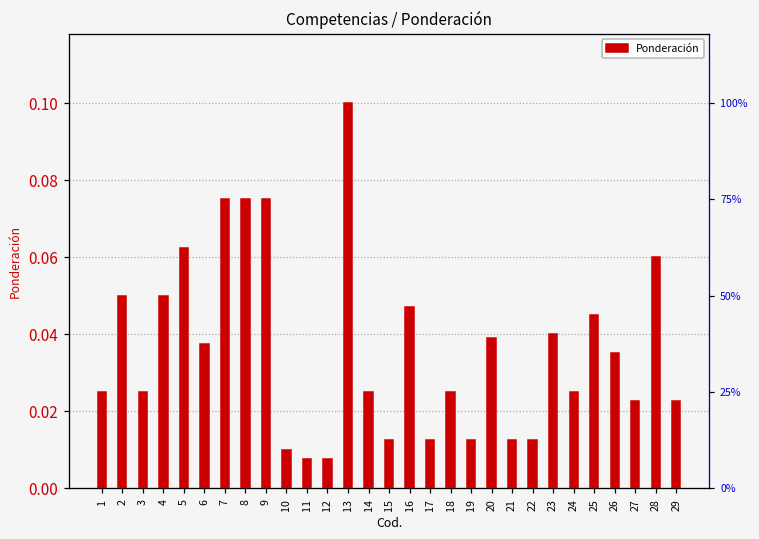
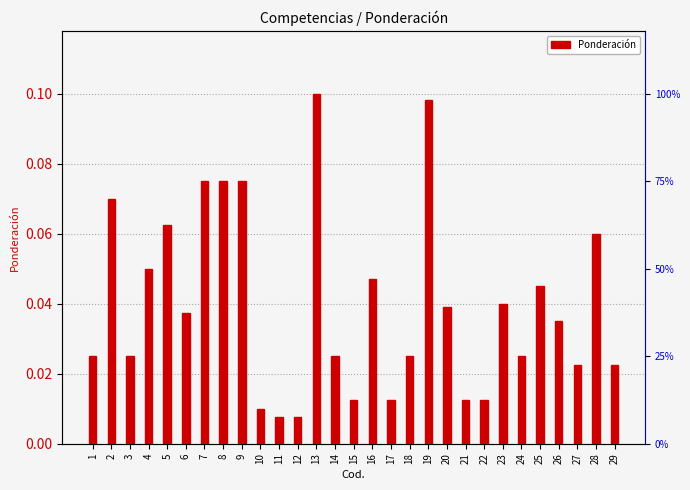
  {
    "1": 0.025,
-   "2": 0.05,
+   "2": 0.07,
    "3": 0.025,
    "4": 0.050,
    "5": 0.063,
    "6": 0.038,
    "7": 0.075,
    "8": 0.075,
    "9": 0.075,
    "10": 0.010,
    "11": 0.008,
    "12": 0.008,
    "13": 0.100,
    "14": 0.025,
    "15": 0.013,
    "16": 0.047,
    "17": 0.013,
    "18": 0.025,
-   "19": 0.013,
+   "19": 0.098,
    "20": 0.039,
    "21": 0.013,
    "22": 0.013,
    "23": 0.040,
    "24": 0.025,
    "25": 0.045,
    "26": 0.035,
    "27": 0.023,
    "28": 0.060,
    "29": 0.023
  }
